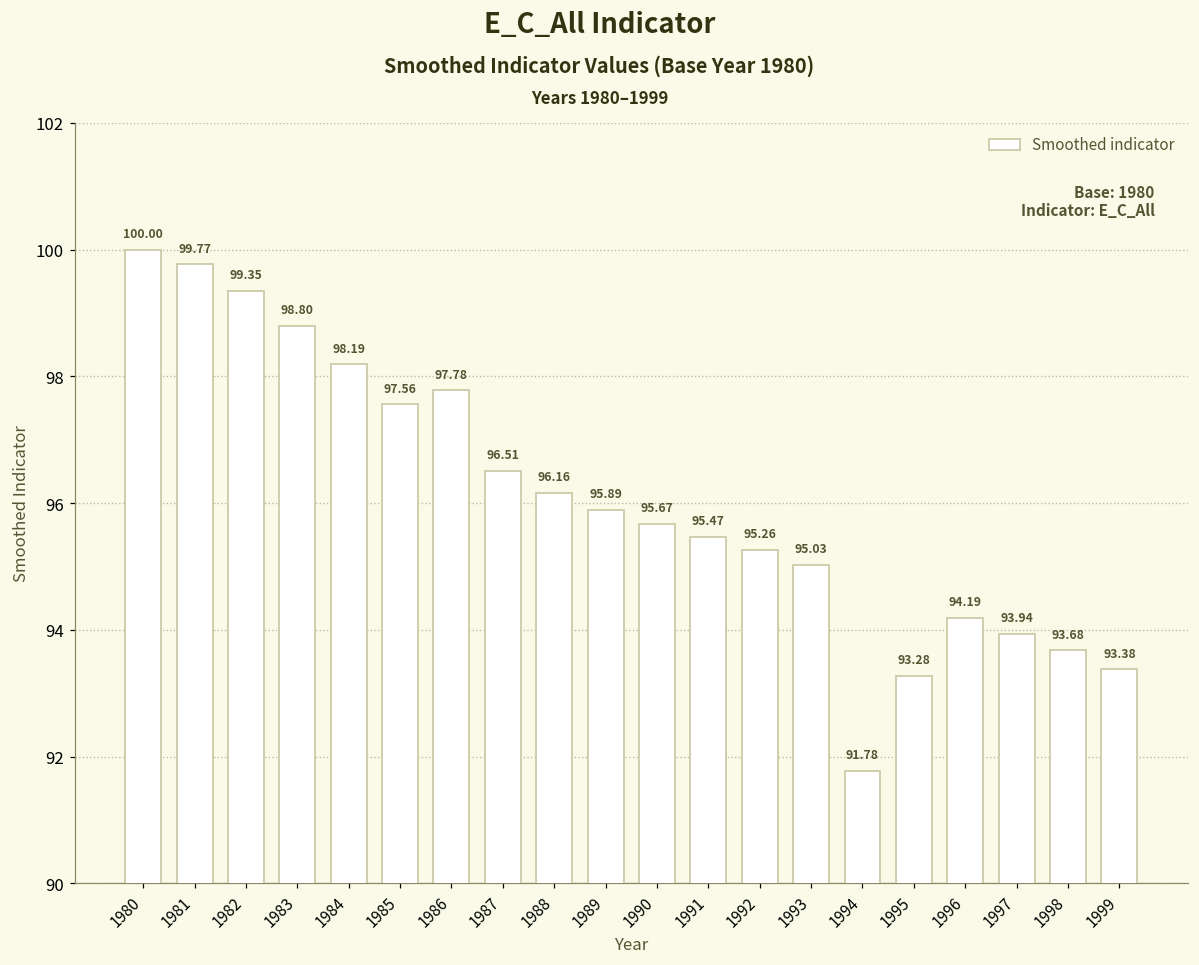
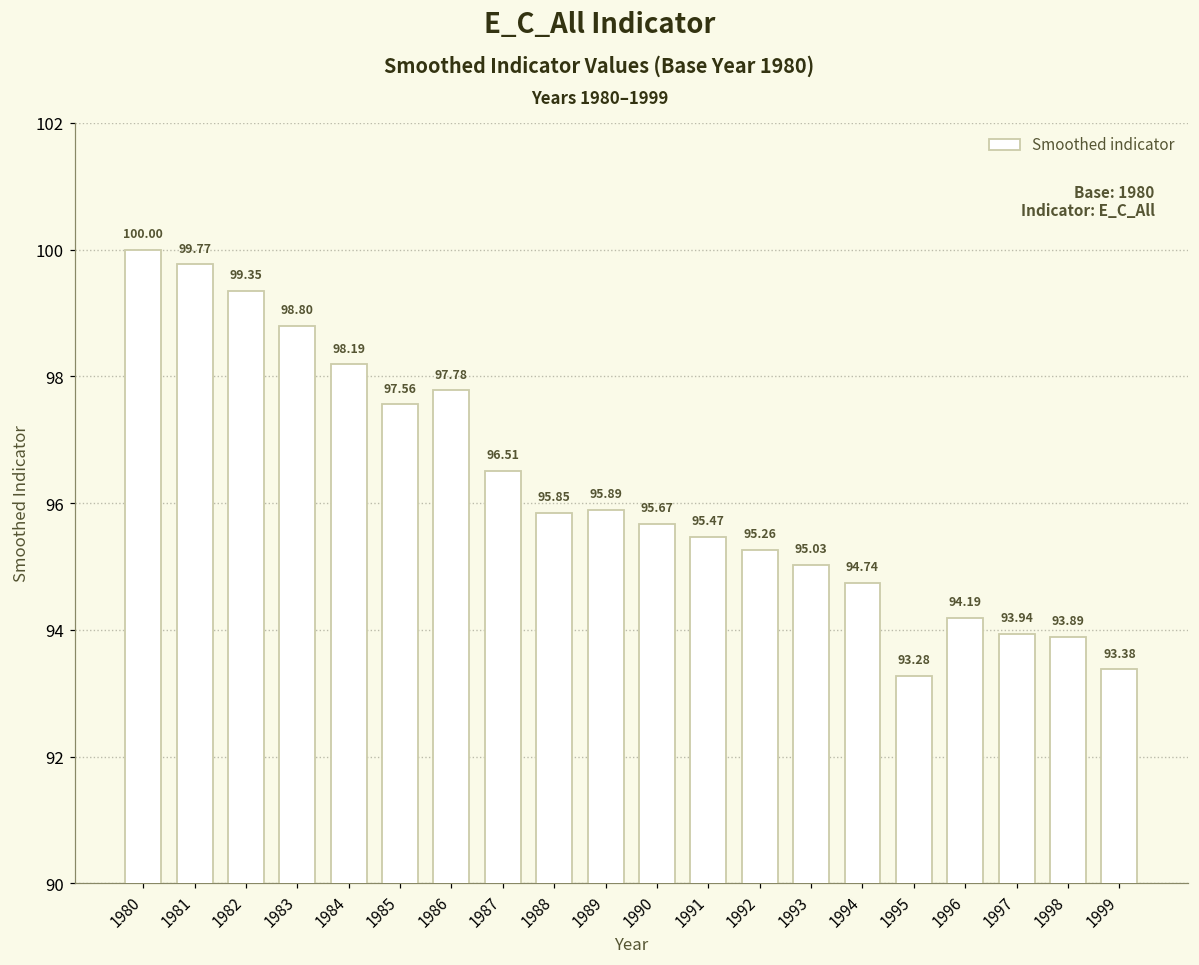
  {
    "1980": 100.00,
    "1981": 99.77,
    "1982": 99.35,
    "1983": 98.80,
    "1984": 98.19,
    "1985": 97.56,
    "1986": 97.78,
    "1987": 96.51,
-   "1988": 96.16,
+   "1988": 95.85,
    "1989": 95.89,
    "1990": 95.67,
    "1991": 95.47,
    "1992": 95.26,
    "1993": 95.03,
-   "1994": 91.78,
+   "1994": 94.74,
    "1995": 93.28,
    "1996": 94.19,
    "1997": 93.94,
-   "1998": 93.68,
+   "1998": 93.89,
    "1999": 93.38
  }
